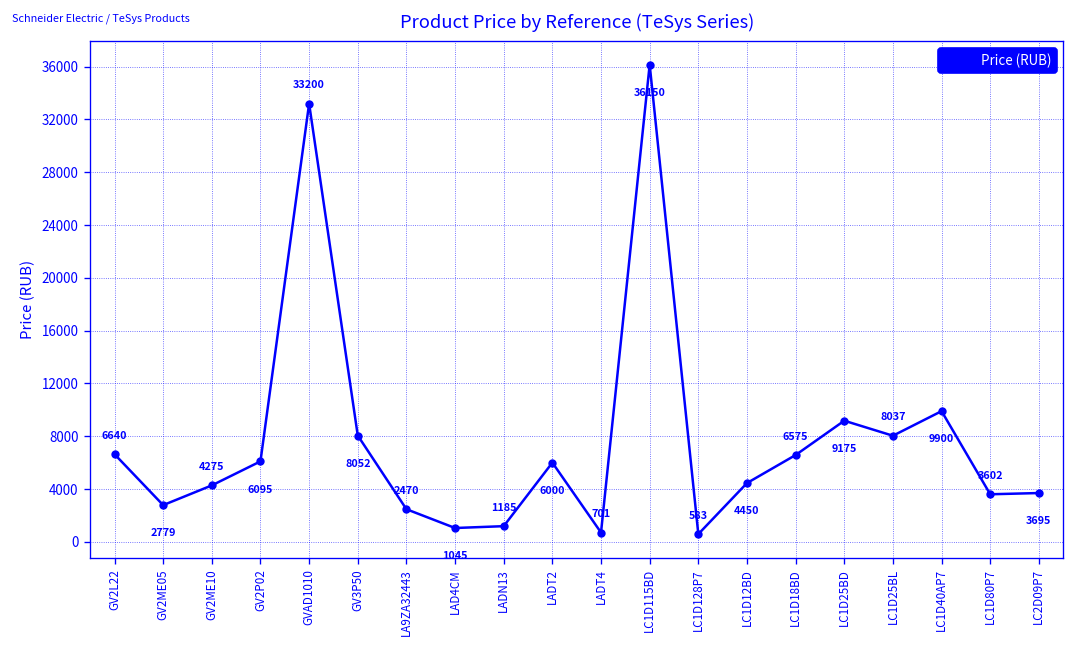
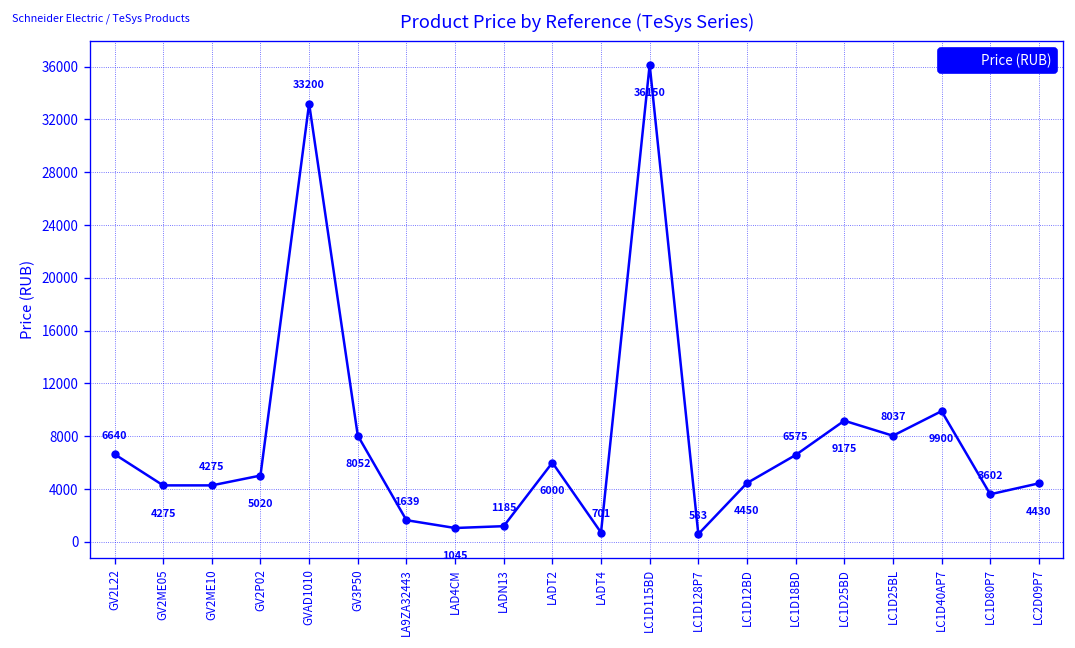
  {
    "GV2L22": 6640,
-   "GV2ME05": 2779,
+   "GV2ME05": 4275,
    "GV2ME10": 4275,
-   "GV2P02": 6095,
+   "GV2P02": 5020,
    "GVAD1010": 33200,
    "GV3P50": 8052,
-   "LA9ZA32443": 2470,
+   "LA9ZA32443": 1639,
    "LADT2": 6000,
    "LADT4": 701,
    "LC1D115BD": 36150,
    "LC1D12BD": 4450,
    "LC1D18BD": 6575,
    "LC1D25BD": 9175,
    "LC1D25BL": 8037,
    "LC1D40AP7": 9900,
    "LC1D80P7": 3602,
-   "LC2D09P7": 3695
+   "LC2D09P7": 4430
  }
